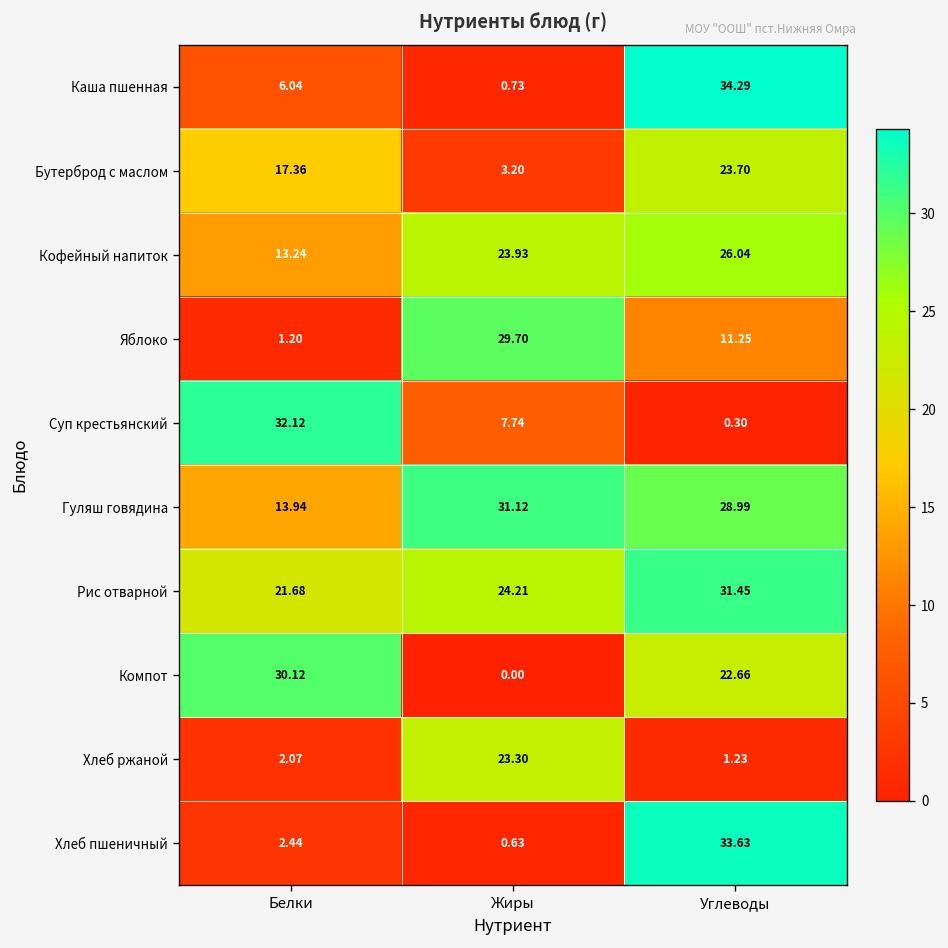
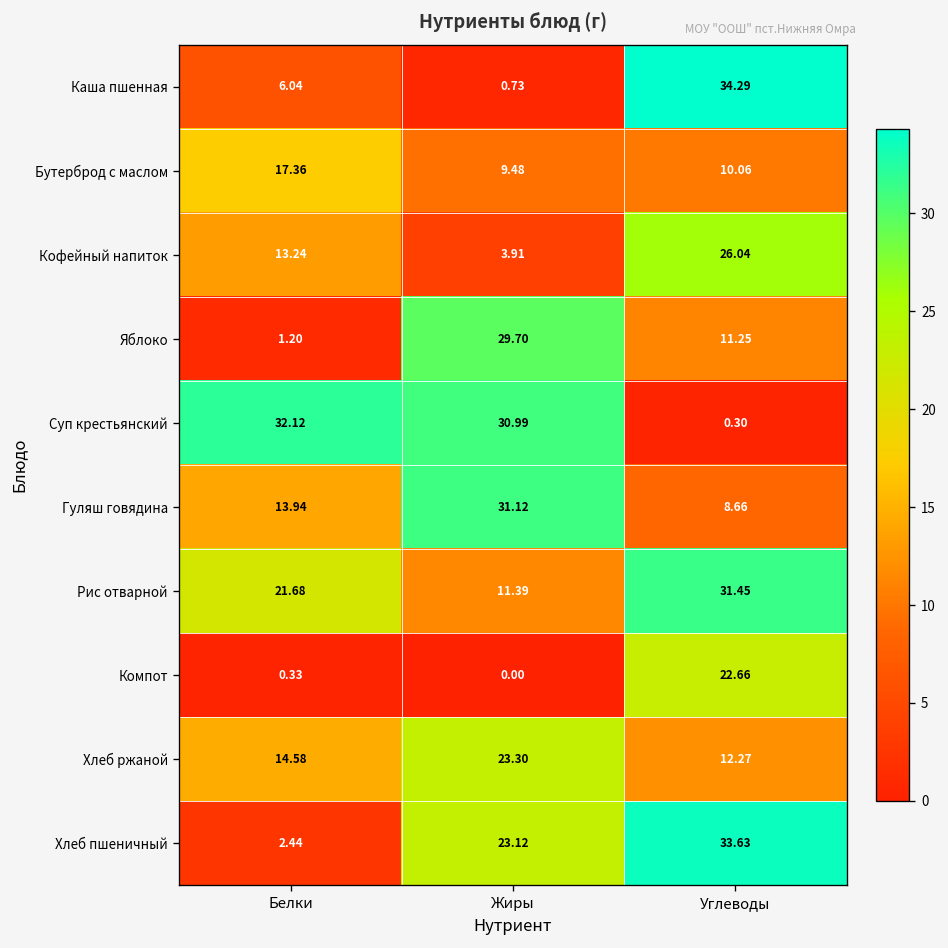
  {
    "Каша пшенная": {
      "Белки": 6.04,
      "Жиры": 0.73,
      "Углеводы": 34.29
    },
    "Бутерброд с маслом": {
      "Белки": 17.36,
-     "Жиры": 3.20,
-     "Углеводы": 23.70
+     "Жиры": 9.48,
+     "Углеводы": 10.06
    },
    "Кофейный напиток": {
      "Белки": 13.24,
-     "Жиры": 23.93,
+     "Жиры": 3.91,
      "Углеводы": 26.04
    },
    "Яблоко": {
      "Белки": 1.20,
      "Жиры": 29.70,
      "Углеводы": 11.25
    },
    "Суп крестьянский": {
      "Белки": 32.12,
-     "Жиры": 7.74,
+     "Жиры": 30.99,
      "Углеводы": 0.30
    },
    "Гуляш говядина": {
      "Белки": 13.94,
      "Жиры": 31.12,
-     "Углеводы": 28.99
+     "Углеводы": 8.66
    },
    "Рис отварной": {
      "Белки": 21.68,
-     "Жиры": 24.21,
+     "Жиры": 11.39,
      "Углеводы": 31.45
    },
    "Компот": {
-     "Белки": 30.12,
+     "Белки": 0.33,
      "Жиры": 0.00,
      "Углеводы": 22.66
    },
    "Хлеб ржаной": {
-     "Белки": 2.07,
+     "Белки": 14.58,
      "Жиры": 23.30,
-     "Углеводы": 1.23
+     "Углеводы": 12.27
    },
    "Хлеб пшеничный": {
      "Белки": 2.44,
-     "Жиры": 0.63,
+     "Жиры": 23.12,
      "Углеводы": 33.63
    }
  }
